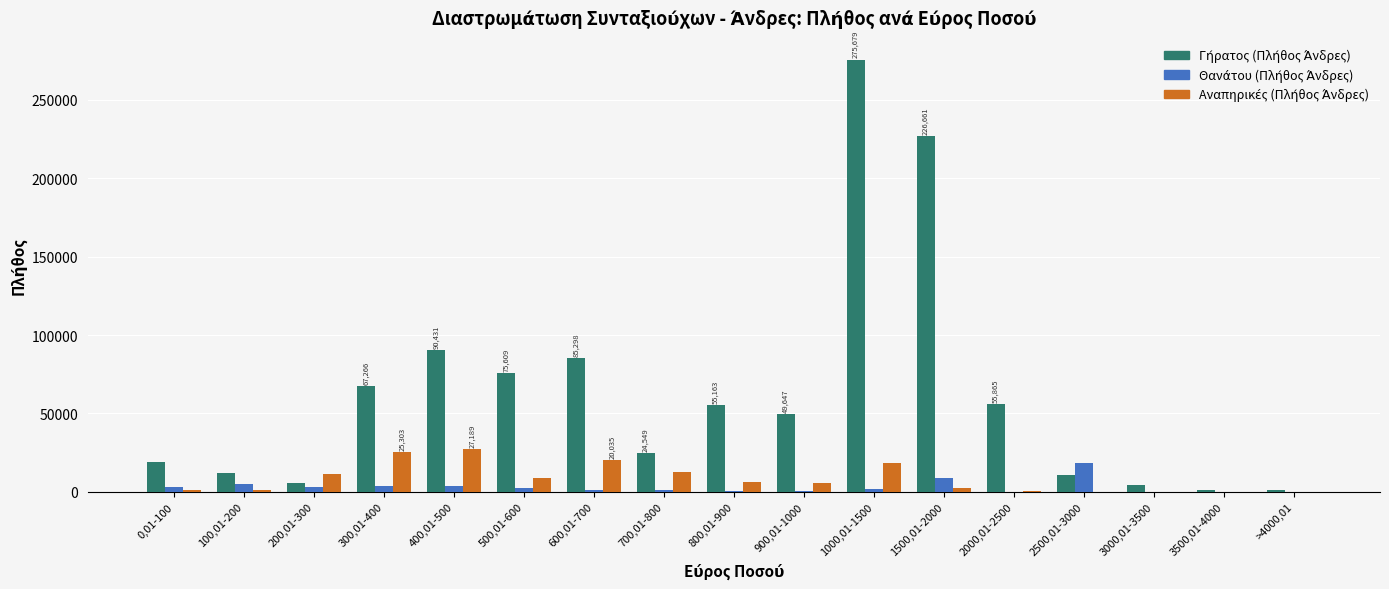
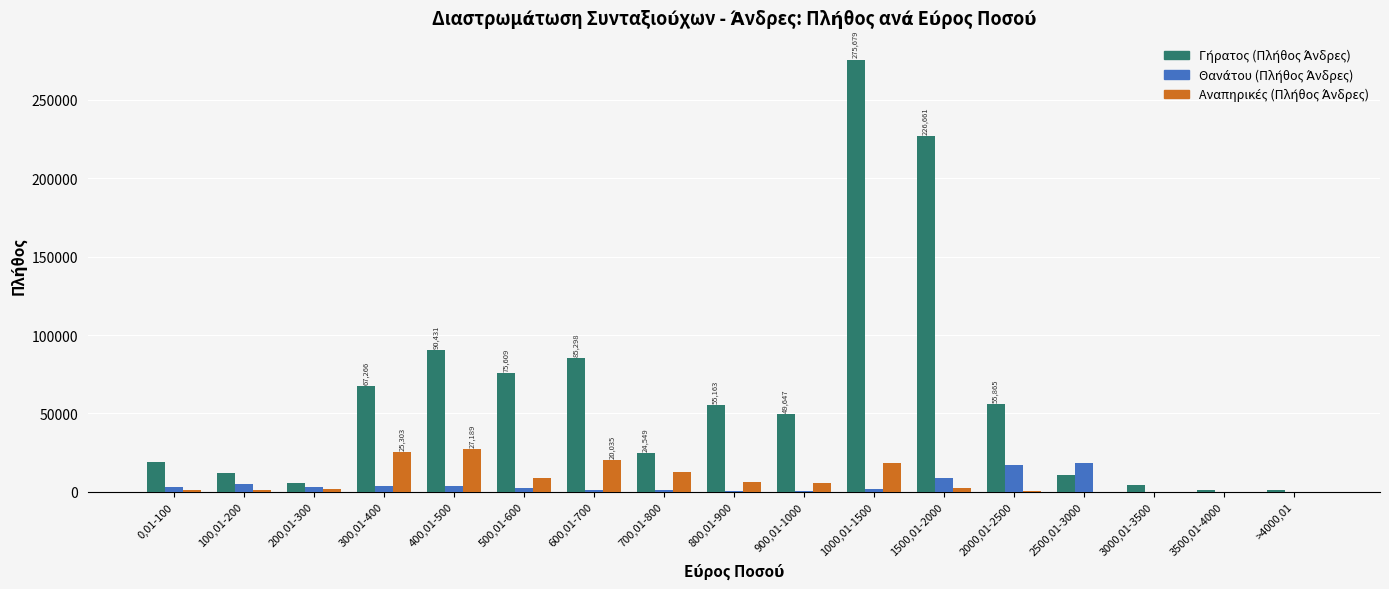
  {
    "Γήρατος (Πλήθος Άνδρες)": {
      "300,01-400": "67,266",
      "400,01-500": "90,431",
      "500,01-600": "75,609",
      "600,01-700": "85,298",
      "700,01-800": "24,549",
      "800,01-900": "55,163",
      "900,01-1000": "49,647",
      "1000,01-1500": "275,679",
      "1500,01-2000": "226,661",
      "2000,01-2500": "55,865"
    },
    "Θανάτου (Πλήθος Άνδρες)": {
      "0,01-100": "3000",
      "100,01-200": "5000",
      "200,01-300": "3000",
      "300,01-400": "4000",
      "400,01-500": "4000",
      "500,01-600": "3000",
      "1000,01-1500": "2000",
      "1500,01-2000": "9000",
-     "2000,01-2500": "0",
+     "2000,01-2500": "17000",
      "2500,01-3000": "19000"
    },
    "Αναπηρικές (Πλήθος Άνδρες)": {
-     "200,01-300": "12000",
+     "200,01-300": "2000",
      "500,01-600": "9000",
      "700,01-800": "13000",
      "800,01-900": "6000",
      "900,01-1000": "6000",
      "1000,01-1500": "18000",
      "1500,01-2000": "3000"
    }
  }
